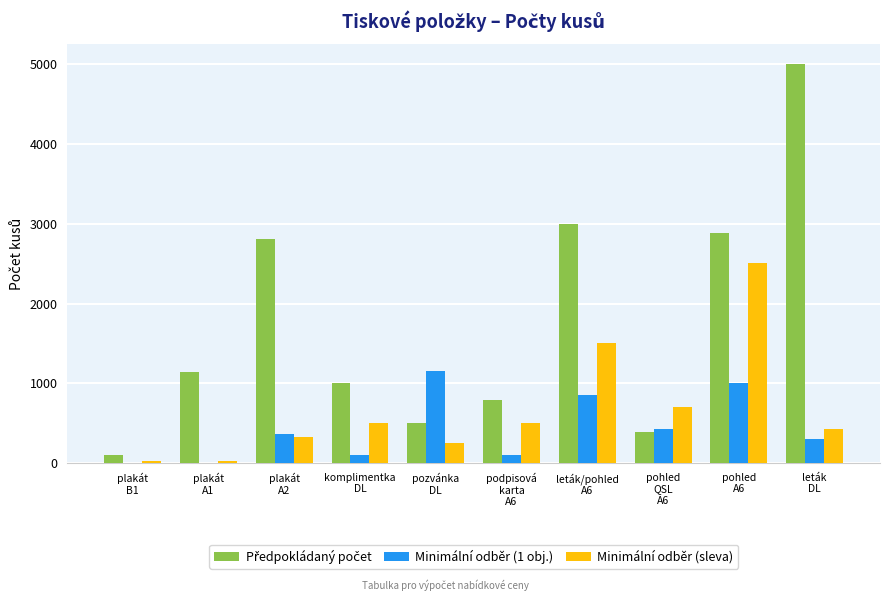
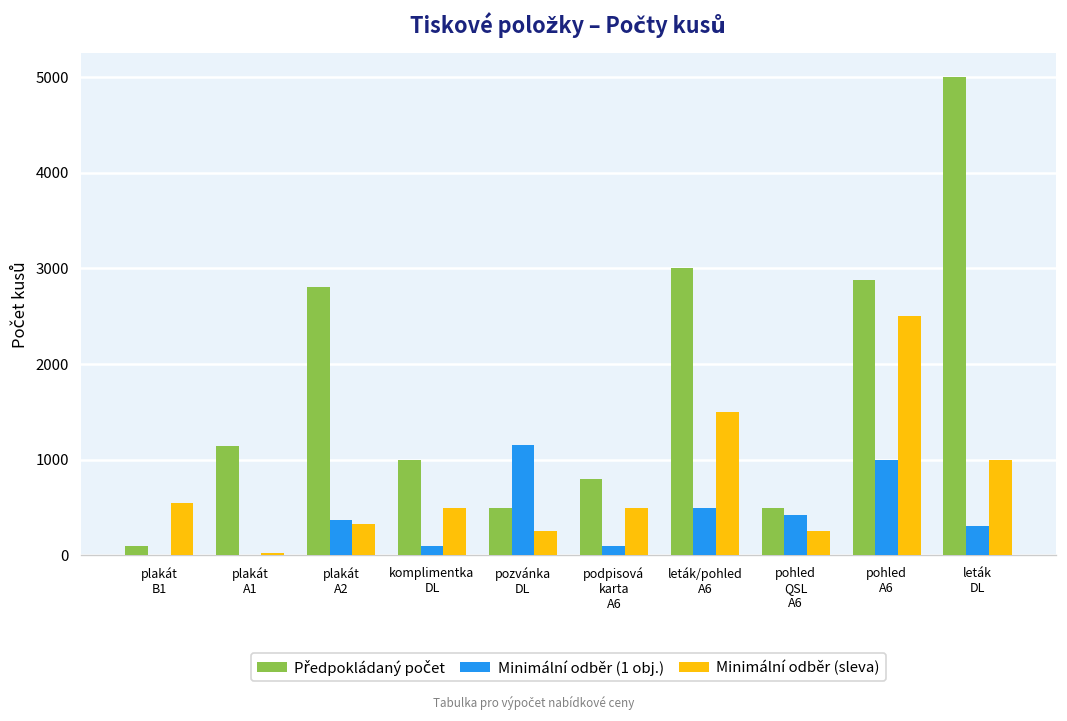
  {
    "Předpokládaný počet": {
      "plakát B1": 100,
      "plakát A1": 1100,
      "plakát A2": 2800,
      "komplimentka DL": 1000,
      "pozvánka DL": 500,
      "podpisová karta A6": 800,
      "leták/pohled A6": 3000,
-     "pohled QSL A6": 400,
+     "pohled QSL A6": 500,
      "pohled A6": 2900,
      "leták DL": 5000
    },
    "Minimální odběr (1 obj.)": {
      "plakát A2": 400,
      "komplimentka DL": 100,
      "pozvánka DL": 1200,
      "podpisová karta A6": 100,
-     "leták/pohled A6": 900,
+     "leták/pohled A6": 500,
      "pohled QSL A6": 400,
      "pohled A6": 1000,
      "leták DL": 300
    },
    "Minimální odběr (sleva)": {
-     "plakát B1": 0,
+     "plakát B1": 600,
      "plakát A2": 300,
      "komplimentka DL": 500,
      "pozvánka DL": 300,
      "podpisová karta A6": 500,
      "leták/pohled A6": 1500,
-     "pohled QSL A6": 700,
+     "pohled QSL A6": 300,
      "pohled A6": 2500,
-     "leták DL": 400
+     "leták DL": 1000
    }
  }
